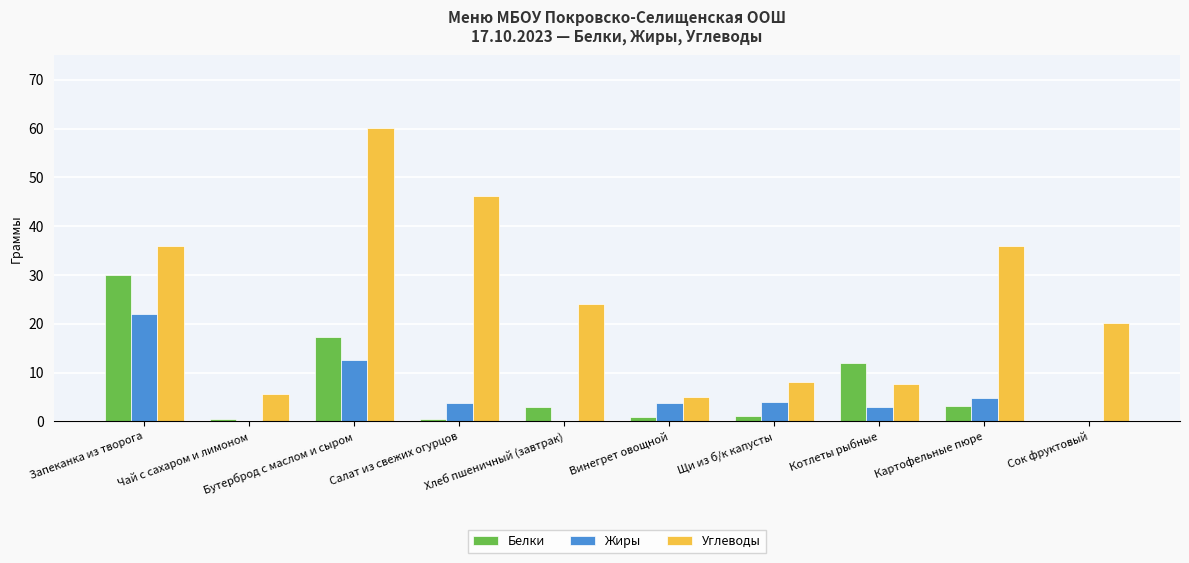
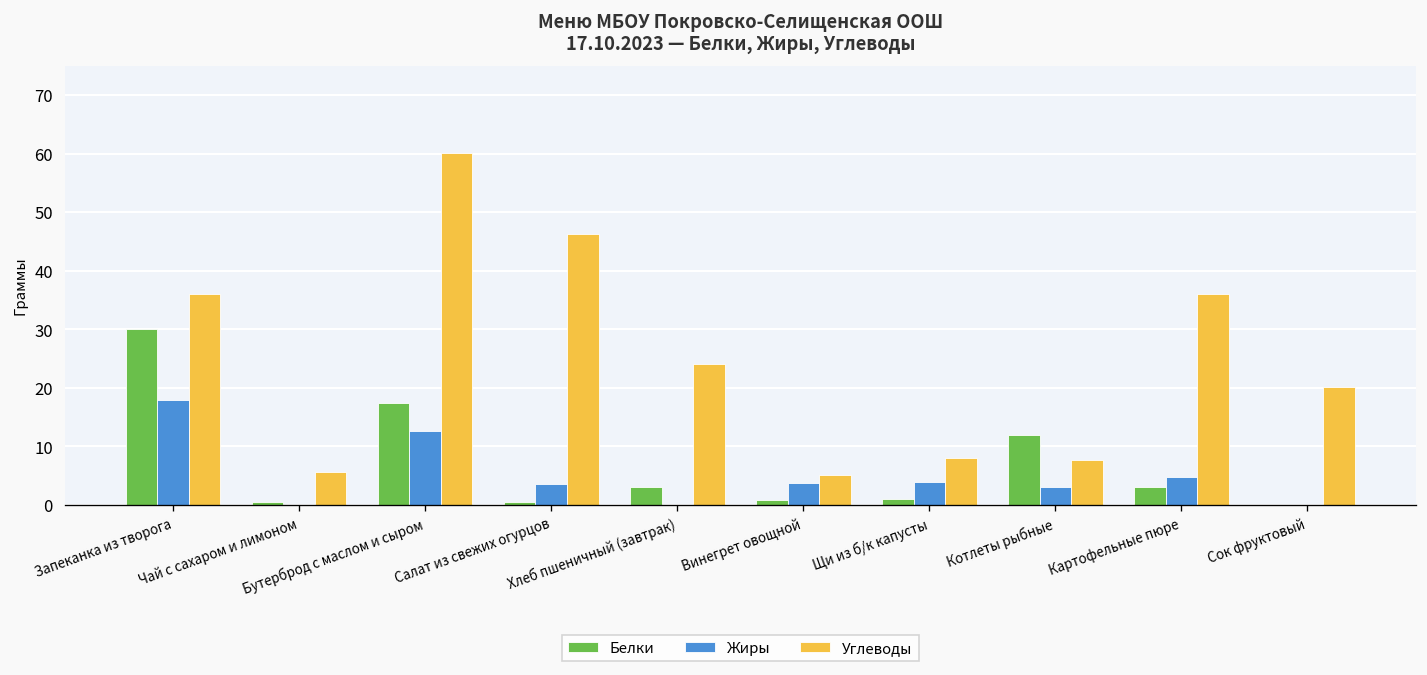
  {
    "Белки": {
      "Запеканка из творога": 30,
      "Бутерброд с маслом и сыром": 17,
      "Хлеб пшеничный (завтрак)": 3,
      "Винегрет овощной": 1,
      "Щи из б/к капусты": 1,
      "Котлеты рыбные": 12,
      "Картофельные пюре": 3,
      "Сок фруктовый": 0
    },
    "Жиры": {
-     "Запеканка из творога": 22,
+     "Запеканка из творога": 18,
      "Чай с сахаром и лимоном": 0,
      "Бутерброд с маслом и сыром": 13,
      "Салат из свежих огурцов": 4,
      "Хлеб пшеничный (завтрак)": 0,
      "Винегрет овощной": 4,
      "Щи из б/к капусты": 4,
      "Котлеты рыбные": 3,
      "Картофельные пюре": 5,
      "Сок фруктовый": 0
    },
    "Углеводы": {
      "Запеканка из творога": 36,
      "Чай с сахаром и лимоном": 6,
      "Бутерброд с маслом и сыром": 60,
      "Салат из свежих огурцов": 46,
      "Хлеб пшеничный (завтрак)": 24,
      "Винегрет овощной": 5,
      "Щи из б/к капусты": 8,
      "Котлеты рыбные": 8,
      "Картофельные пюре": 36,
      "Сок фруктовый": 20
    }
  }
